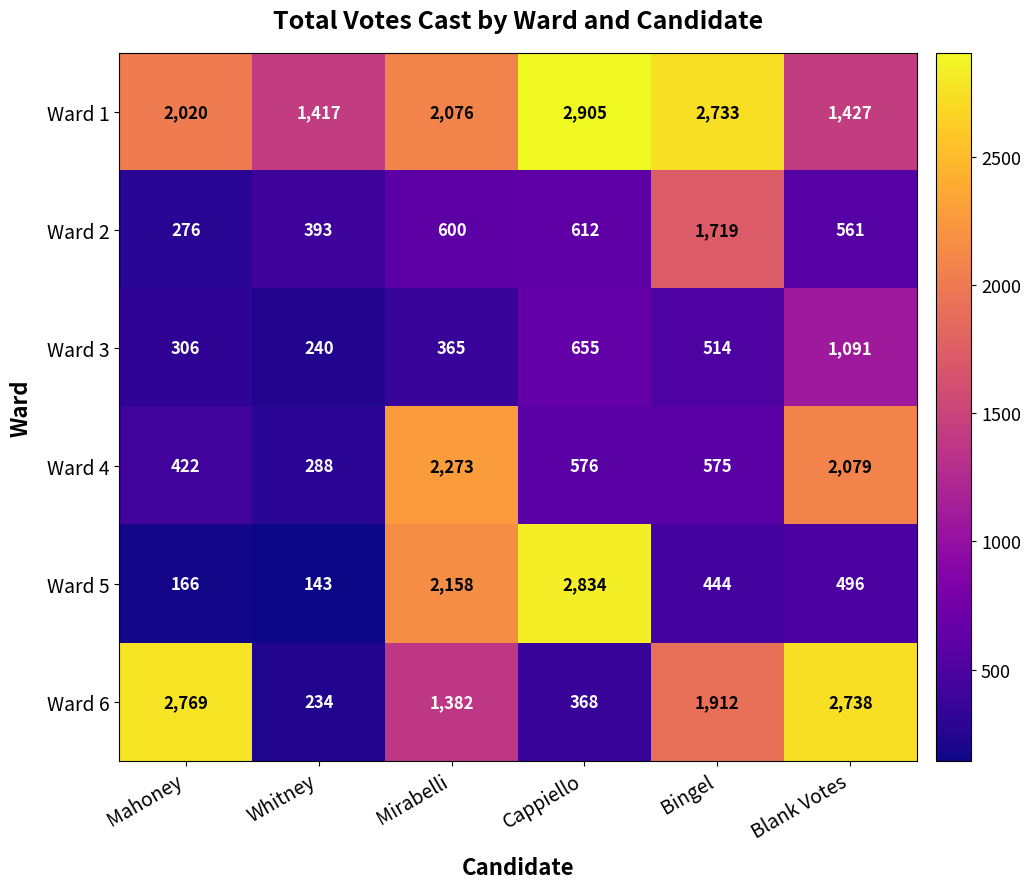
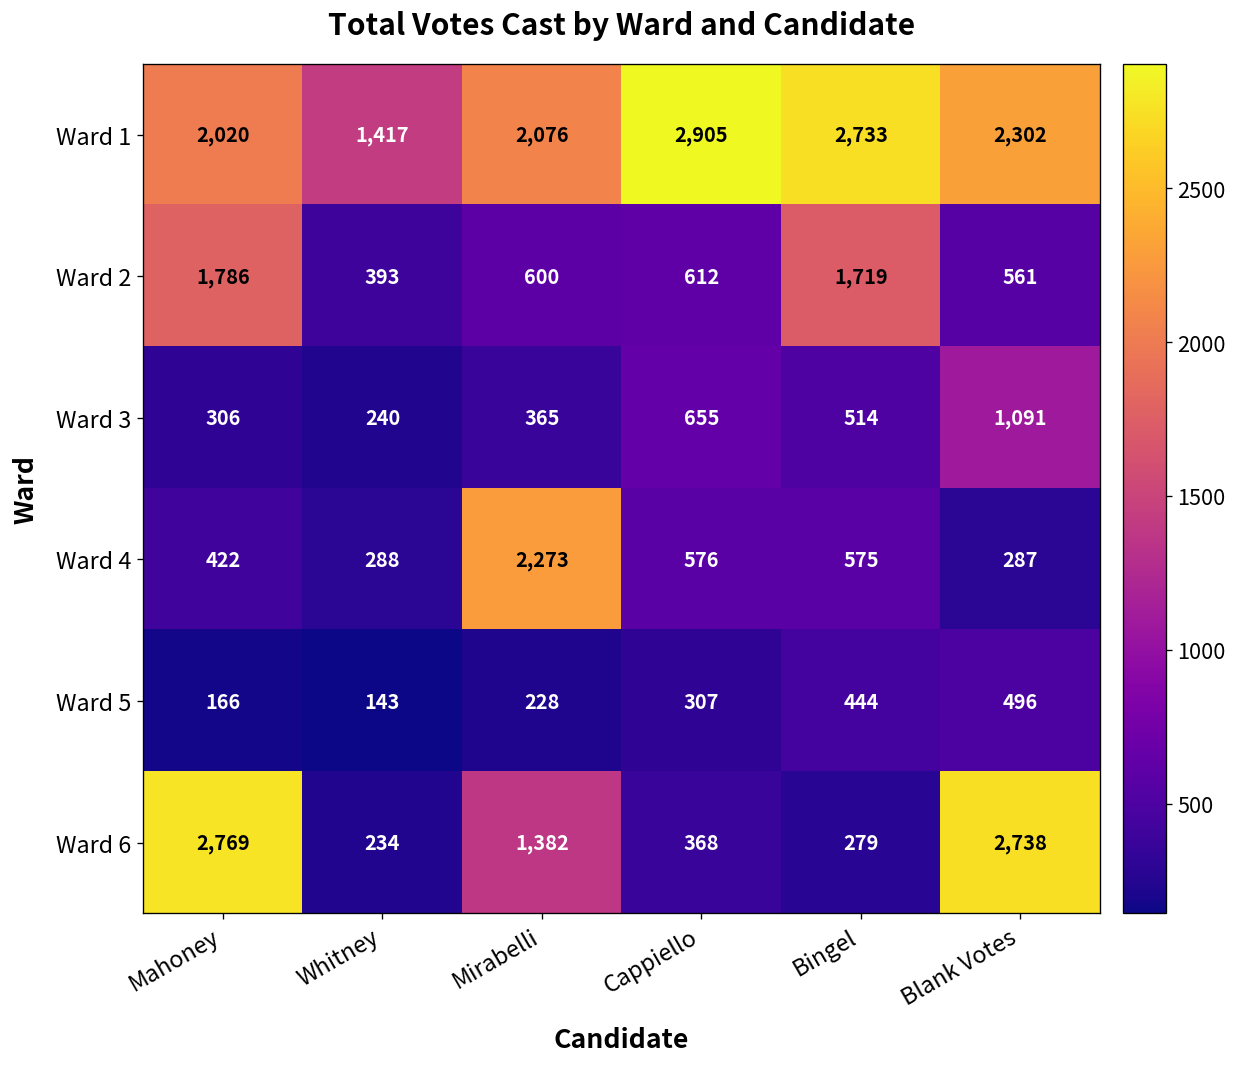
  {
    "Ward 1": {
      "Mahoney": "2,020",
      "Whitney": "1,417",
      "Mirabelli": "2,076",
      "Cappiello": "2,905",
      "Bingel": "2,733",
-     "Blank Votes": "1,427"
+     "Blank Votes": "2,302"
    },
    "Ward 2": {
-     "Mahoney": "276",
+     "Mahoney": "1,786",
      "Whitney": "393",
      "Mirabelli": "600",
      "Cappiello": "612",
      "Bingel": "1,719",
      "Blank Votes": "561"
    },
    "Ward 3": {
      "Mahoney": "306",
      "Whitney": "240",
      "Mirabelli": "365",
      "Cappiello": "655",
      "Bingel": "514",
      "Blank Votes": "1,091"
    },
    "Ward 4": {
      "Mahoney": "422",
      "Whitney": "288",
      "Mirabelli": "2,273",
      "Cappiello": "576",
      "Bingel": "575",
-     "Blank Votes": "2,079"
+     "Blank Votes": "287"
    },
    "Ward 5": {
      "Mahoney": "166",
      "Whitney": "143",
-     "Mirabelli": "2,158",
-     "Cappiello": "2,834",
+     "Mirabelli": "228",
+     "Cappiello": "307",
      "Bingel": "444",
      "Blank Votes": "496"
    },
    "Ward 6": {
      "Mahoney": "2,769",
      "Whitney": "234",
      "Mirabelli": "1,382",
      "Cappiello": "368",
-     "Bingel": "1,912",
+     "Bingel": "279",
      "Blank Votes": "2,738"
    }
  }
